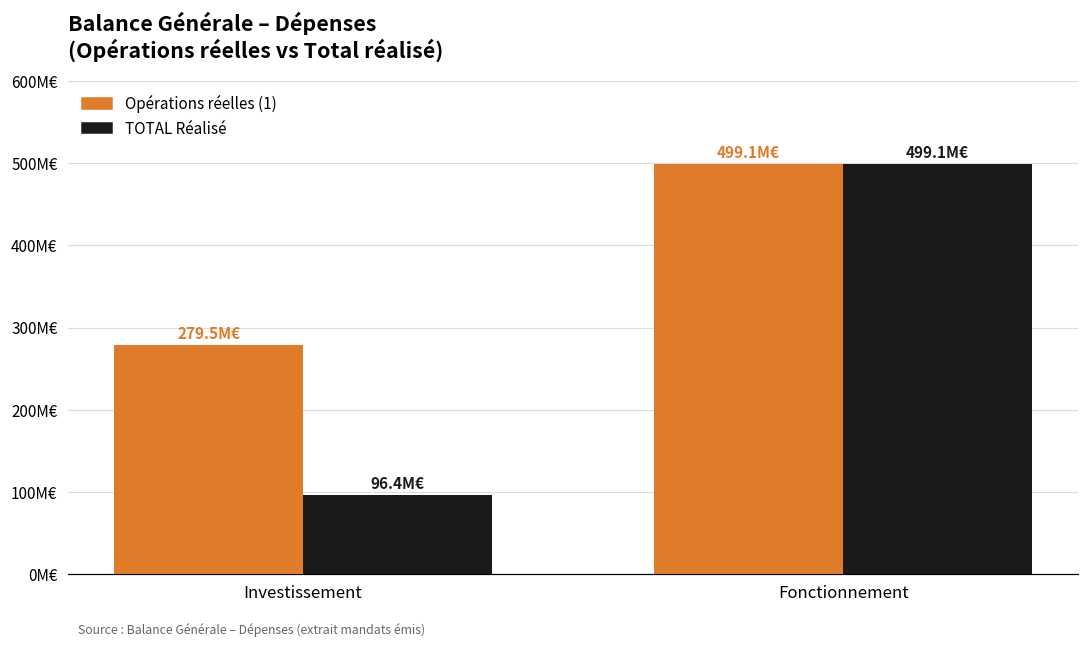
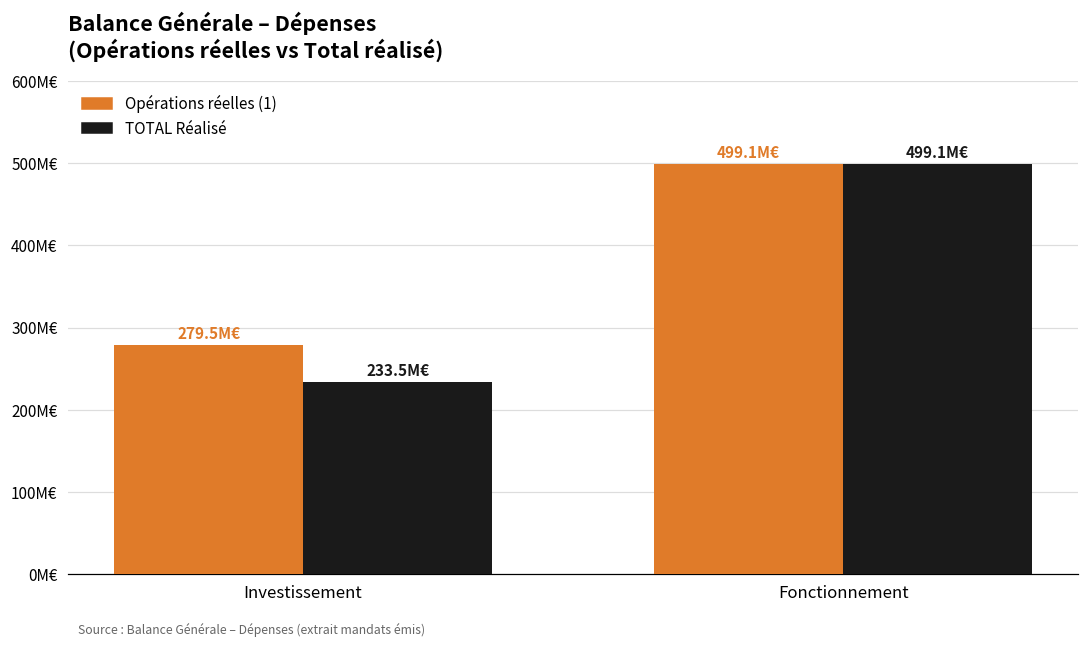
  {
    "Opérations réelles (1)": {
      "Investissement": "279.5M€",
      "Fonctionnement": "499.1M€"
    },
    "TOTAL Réalisé": {
-     "Investissement": "96.4M€",
+     "Investissement": "233.5M€",
      "Fonctionnement": "499.1M€"
    }
  }
